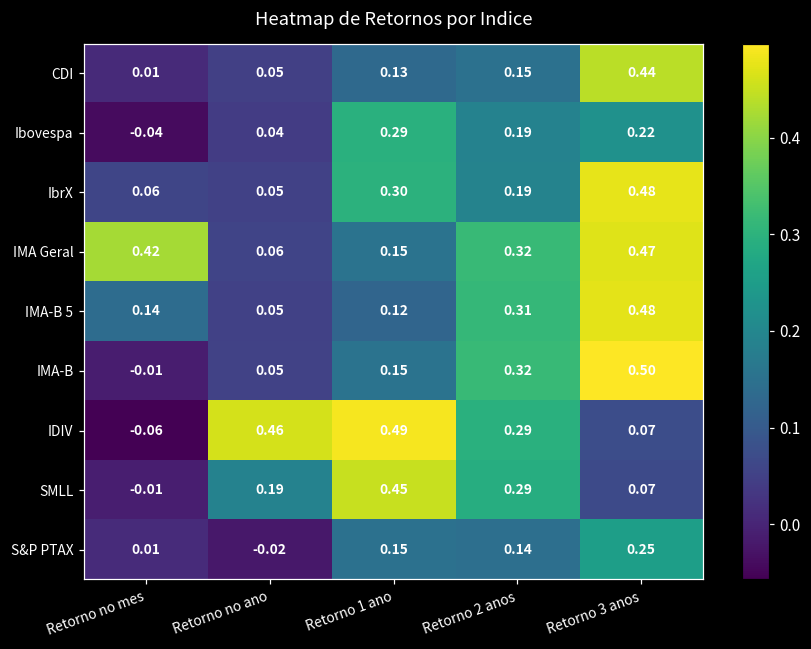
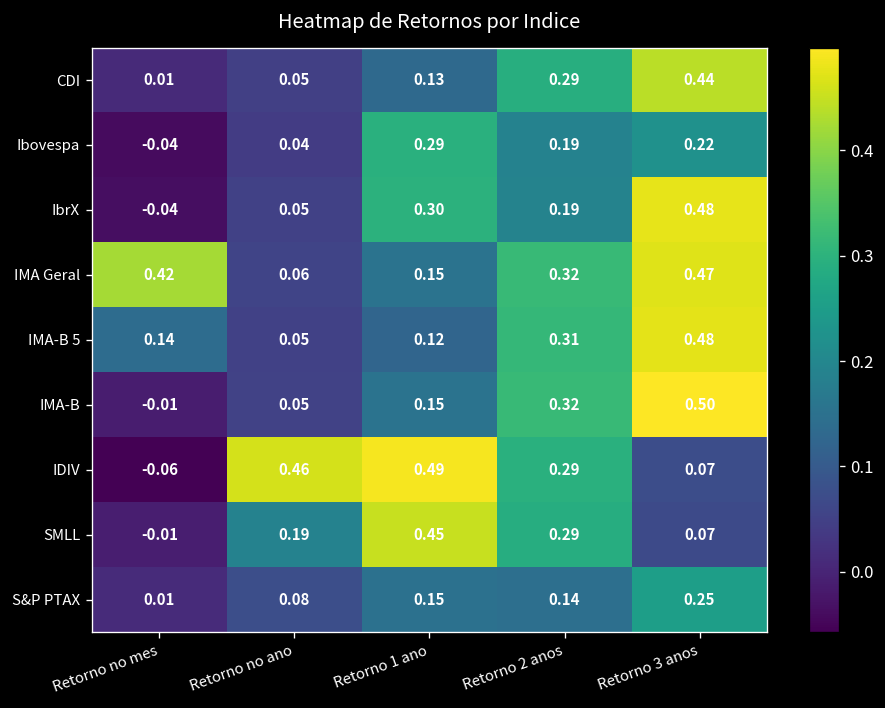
  {
    "CDI": {
      "Retorno no mes": 0.01,
      "Retorno no ano": 0.05,
      "Retorno 1 ano": 0.13,
-     "Retorno 2 anos": 0.15,
+     "Retorno 2 anos": 0.29,
      "Retorno 3 anos": 0.44
    },
    "Ibovespa": {
      "Retorno no mes": -0.04,
      "Retorno no ano": 0.04,
      "Retorno 1 ano": 0.29,
      "Retorno 2 anos": 0.19,
      "Retorno 3 anos": 0.22
    },
    "IbrX": {
-     "Retorno no mes": 0.06,
+     "Retorno no mes": -0.04,
      "Retorno no ano": 0.05,
      "Retorno 1 ano": 0.30,
      "Retorno 2 anos": 0.19,
      "Retorno 3 anos": 0.48
    },
    "IMA Geral": {
      "Retorno no mes": 0.42,
      "Retorno no ano": 0.06,
      "Retorno 1 ano": 0.15,
      "Retorno 2 anos": 0.32,
      "Retorno 3 anos": 0.47
    },
    "IMA-B 5": {
      "Retorno no mes": 0.14,
      "Retorno no ano": 0.05,
      "Retorno 1 ano": 0.12,
      "Retorno 2 anos": 0.31,
      "Retorno 3 anos": 0.48
    },
    "IMA-B": {
      "Retorno no mes": -0.01,
      "Retorno no ano": 0.05,
      "Retorno 1 ano": 0.15,
      "Retorno 2 anos": 0.32,
      "Retorno 3 anos": 0.50
    },
    "IDIV": {
      "Retorno no mes": -0.06,
      "Retorno no ano": 0.46,
      "Retorno 1 ano": 0.49,
      "Retorno 2 anos": 0.29,
      "Retorno 3 anos": 0.07
    },
    "SMLL": {
      "Retorno no mes": -0.01,
      "Retorno no ano": 0.19,
      "Retorno 1 ano": 0.45,
      "Retorno 2 anos": 0.29,
      "Retorno 3 anos": 0.07
    },
    "S&P PTAX": {
      "Retorno no mes": 0.01,
-     "Retorno no ano": -0.02,
+     "Retorno no ano": 0.08,
      "Retorno 1 ano": 0.15,
      "Retorno 2 anos": 0.14,
      "Retorno 3 anos": 0.25
    }
  }
